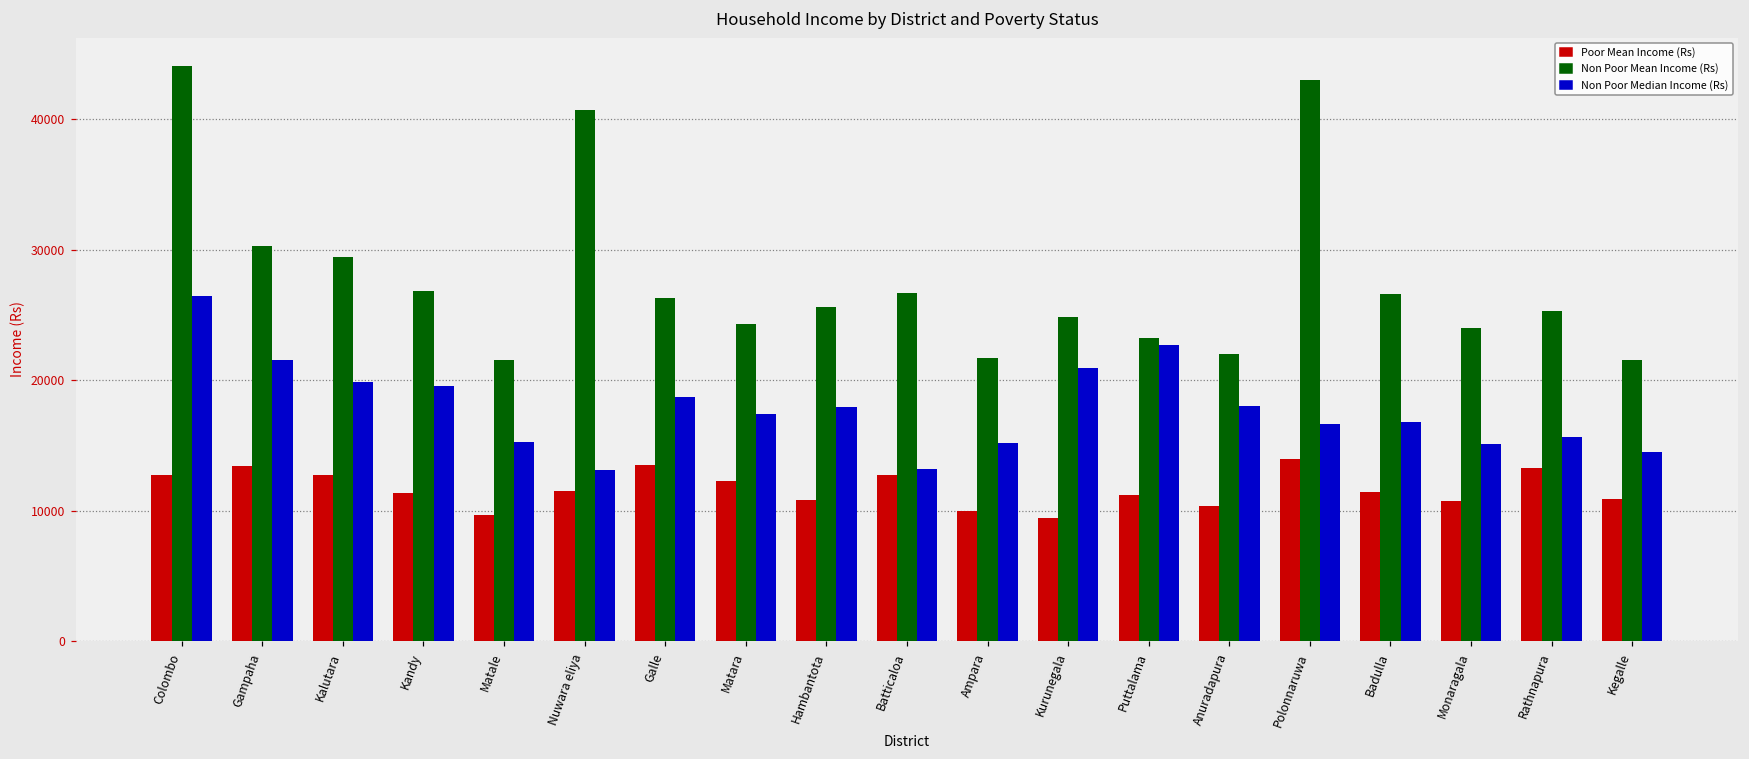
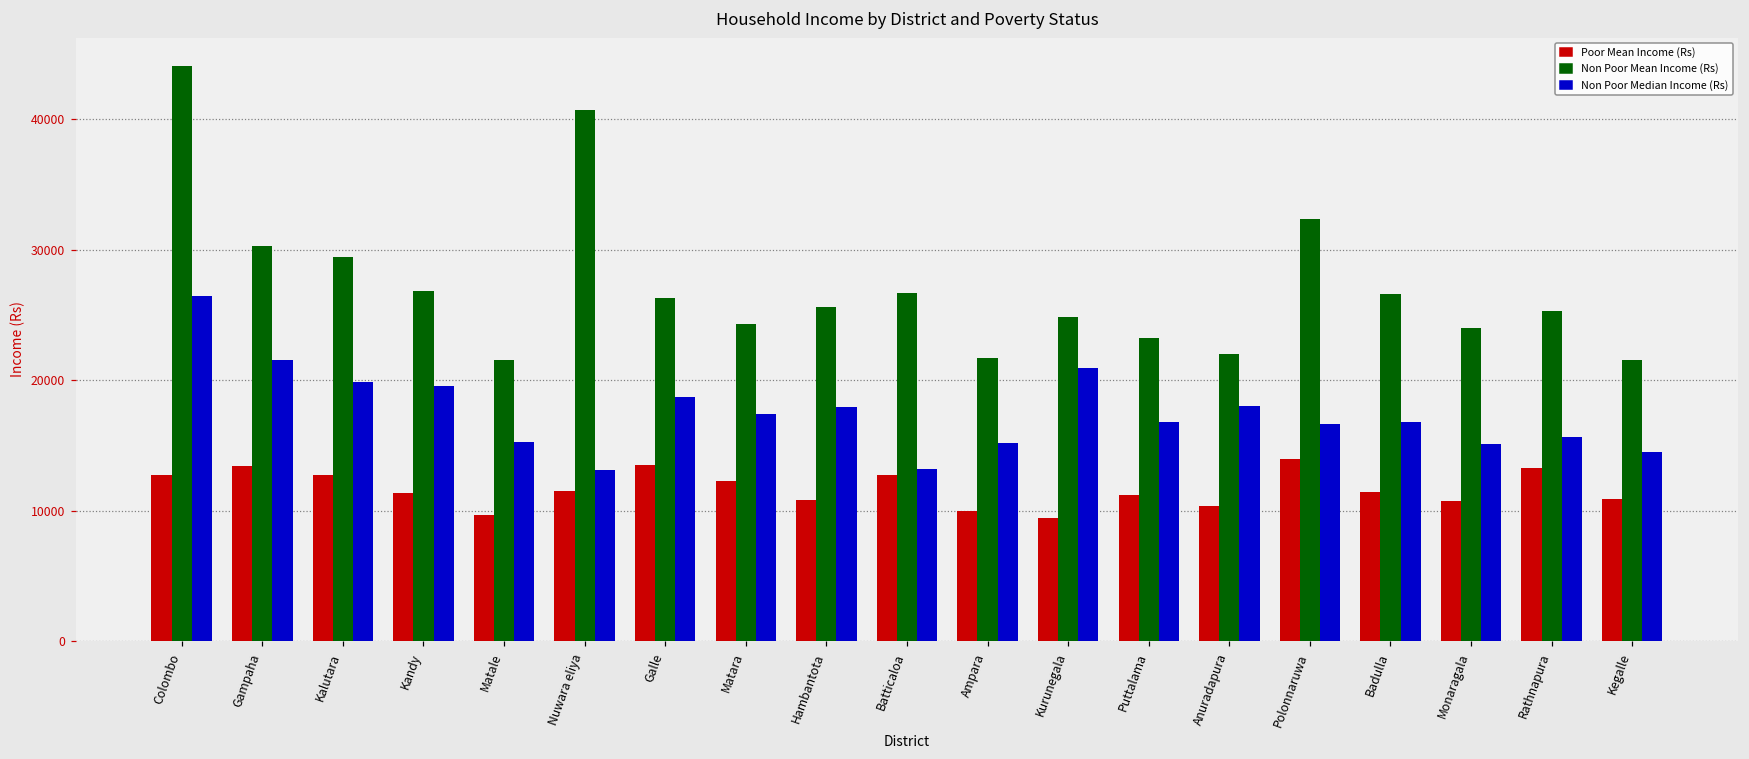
  {
    "Poor Mean Income (Rs)": {
      "Colombo": 12800,
      "Gampaha": 13400,
      "Kalutara": 12800,
      "Kandy": 11400,
      "Matale": 9700,
      "Nuwara eliya": 11500,
      "Galle": 13500,
      "Matara": 12300,
      "Hambantota": 10800,
      "Batticaloa": 12700,
      "Ampara": 10000,
      "Kurunegala": 9400,
      "Puttalama": 11200,
      "Anuradapura": 10300,
      "Polonnaruwa": 14000,
      "Badulla": 11400,
      "Monaragala": 10800,
      "Rathnapura": 13300,
      "Kegalle": 10900
    },
    "Non Poor Mean Income (Rs)": {
      "Colombo": 44000,
      "Gampaha": 30200,
      "Kalutara": 29400,
      "Kandy": 26800,
      "Matale": 21500,
      "Nuwara eliya": 40700,
      "Galle": 26300,
      "Matara": 24300,
      "Hambantota": 25600,
      "Batticaloa": 26700,
      "Ampara": 21700,
      "Kurunegala": 24900,
      "Puttalama": 23200,
      "Anuradapura": 22000,
-     "Polonnaruwa": 43000,
+     "Polonnaruwa": 32400,
      "Badulla": 26600,
      "Monaragala": 24000,
      "Rathnapura": 25300,
      "Kegalle": 21500
    },
    "Non Poor Median Income (Rs)": {
      "Colombo": 26400,
      "Gampaha": 21500,
      "Kalutara": 19900,
      "Kandy": 19600,
      "Matale": 15200,
      "Nuwara eliya": 13200,
      "Galle": 18700,
      "Matara": 17400,
      "Hambantota": 18000,
      "Batticaloa": 13200,
      "Ampara": 15200,
      "Kurunegala": 20900,
-     "Puttalama": 22700,
+     "Puttalama": 16800,
      "Anuradapura": 18000,
      "Polonnaruwa": 16600,
      "Badulla": 16800,
      "Monaragala": 15100,
      "Rathnapura": 15600,
      "Kegalle": 14500
    }
  }
